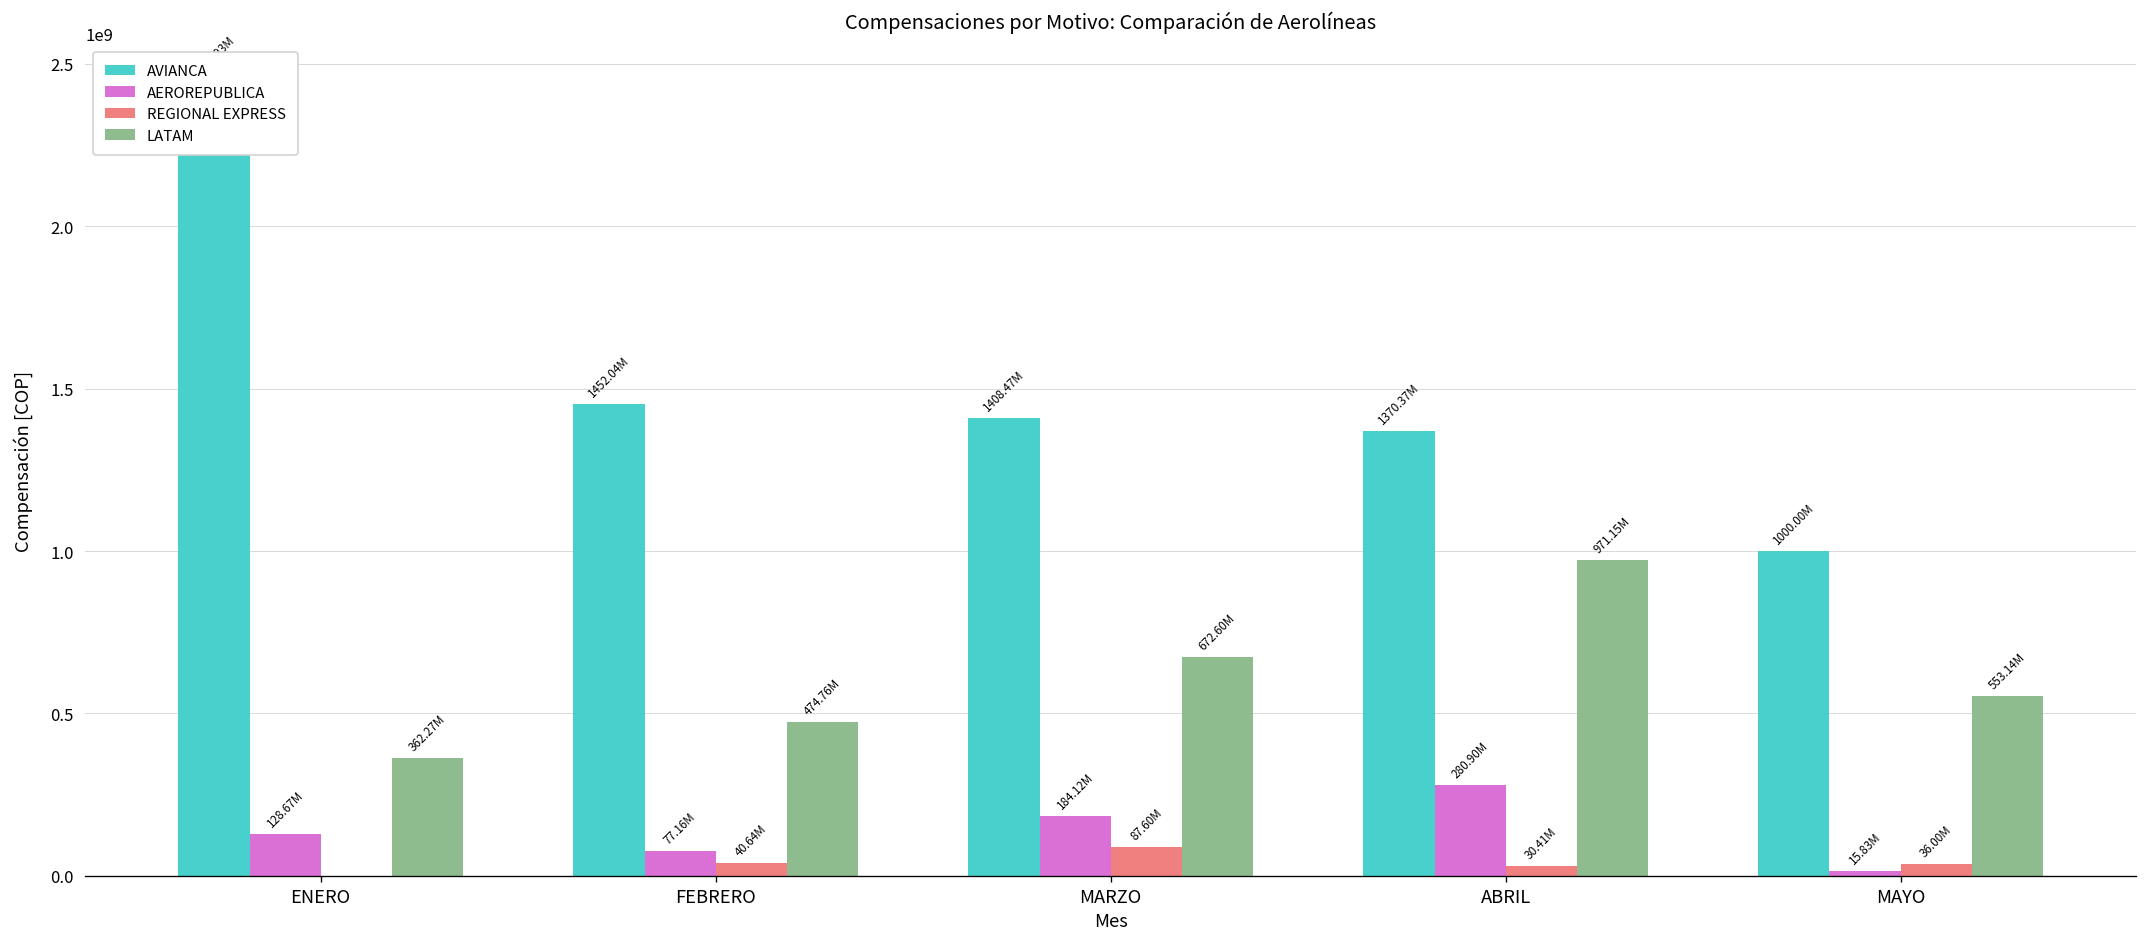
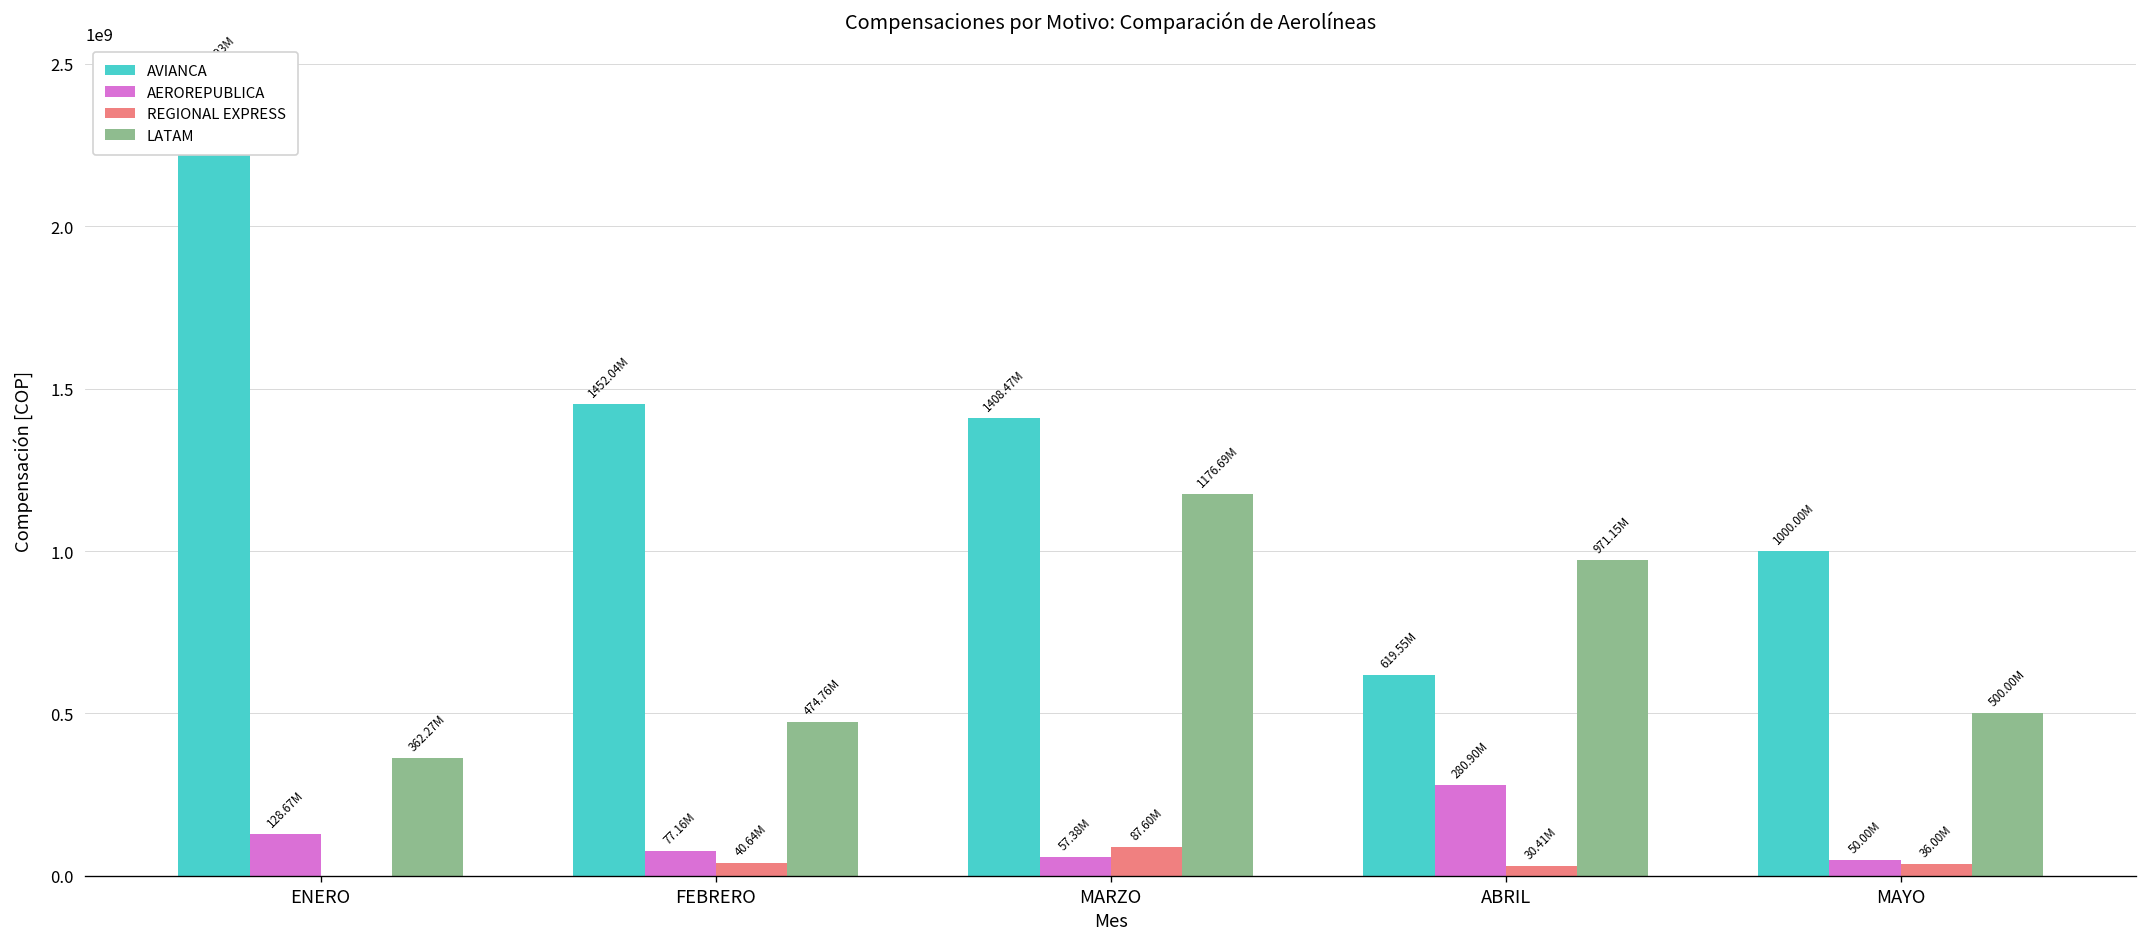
  {
    "AVIANCA": {
      "FEBRERO": "1452.04M",
      "MARZO": "1408.47M",
-     "ABRIL": "1370.37M",
+     "ABRIL": "619.55M",
      "MAYO": "1000.00M"
    },
    "AEROREPUBLICA": {
      "ENERO": "128.67M",
      "FEBRERO": "77.16M",
-     "MARZO": "184.12M",
+     "MARZO": "57.38M",
      "ABRIL": "280.90M",
-     "MAYO": "15.83M"
+     "MAYO": "50.00M"
    },
    "REGIONAL EXPRESS": {
      "FEBRERO": "40.64M",
      "MARZO": "87.60M",
      "ABRIL": "30.41M",
      "MAYO": "36.00M"
    },
    "LATAM": {
      "ENERO": "362.27M",
      "FEBRERO": "474.76M",
-     "MARZO": "672.60M",
+     "MARZO": "1176.69M",
      "ABRIL": "971.15M",
-     "MAYO": "553.14M"
+     "MAYO": "500.00M"
    }
  }
